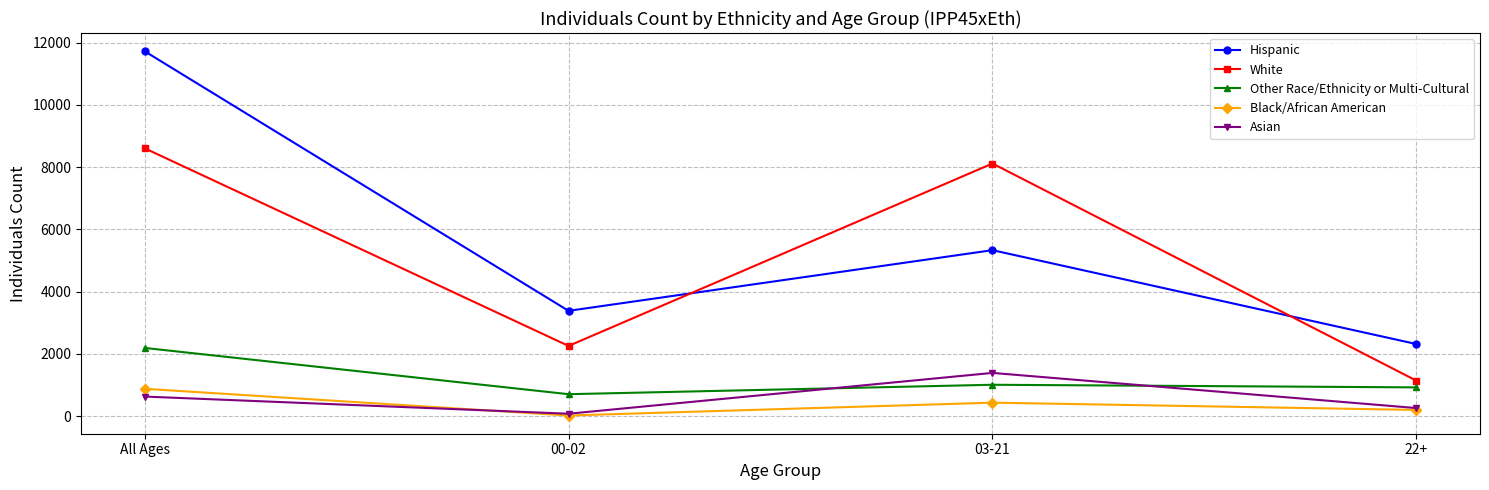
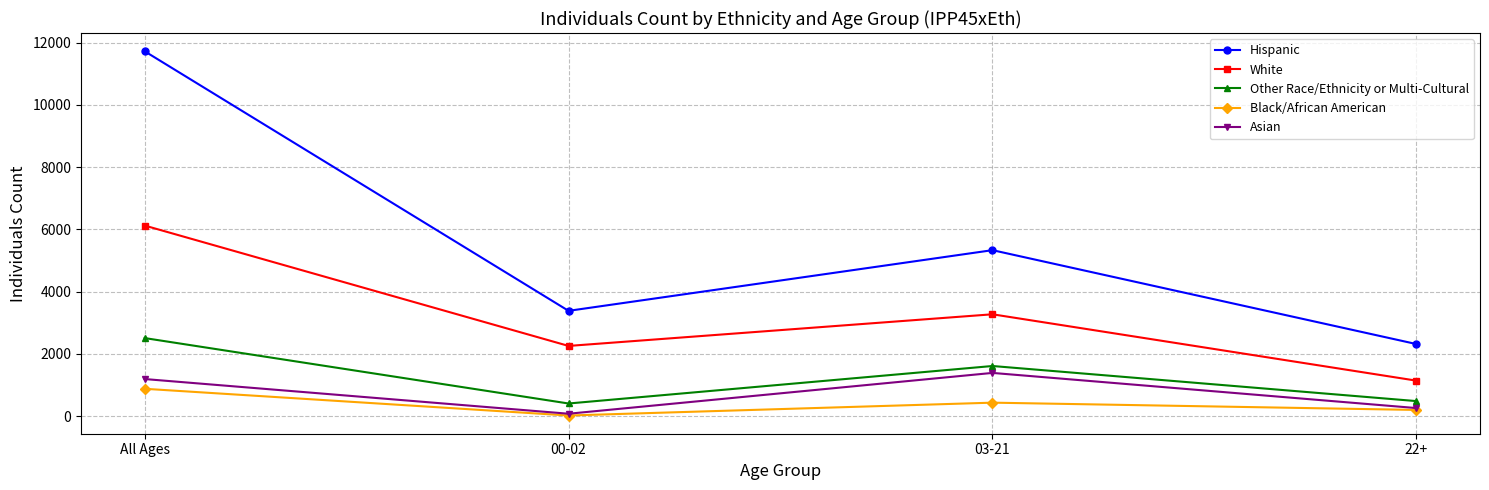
  {
    "Hispanic": {
      "All Ages": 11700,
      "00-02": 3400,
      "03-21": 5300,
      "22+": 2300
    },
    "White": {
-     "All Ages": 8600,
+     "All Ages": 6100,
      "00-02": 2300,
-     "03-21": 8100,
+     "03-21": 3300,
      "22+": 1100
    },
    "Other Race/Ethnicity or Multi-Cultural": {
-     "All Ages": 2200,
-     "00-02": 700,
-     "03-21": 1000,
-     "22+": 900
+     "All Ages": 2500,
+     "00-02": 400,
+     "03-21": 1600,
+     "22+": 500
    },
    "Black/African American": {
      "All Ages": 900,
      "03-21": 400
    },
    "Asian": {
-     "All Ages": 600,
+     "All Ages": 1200,
      "03-21": 1400
    }
  }
